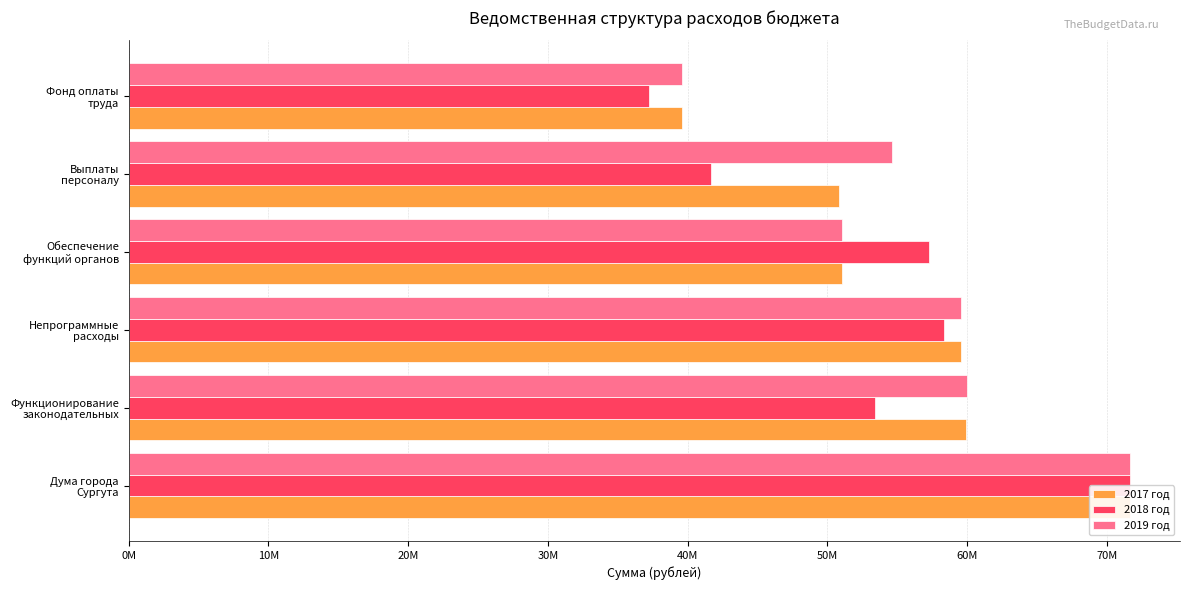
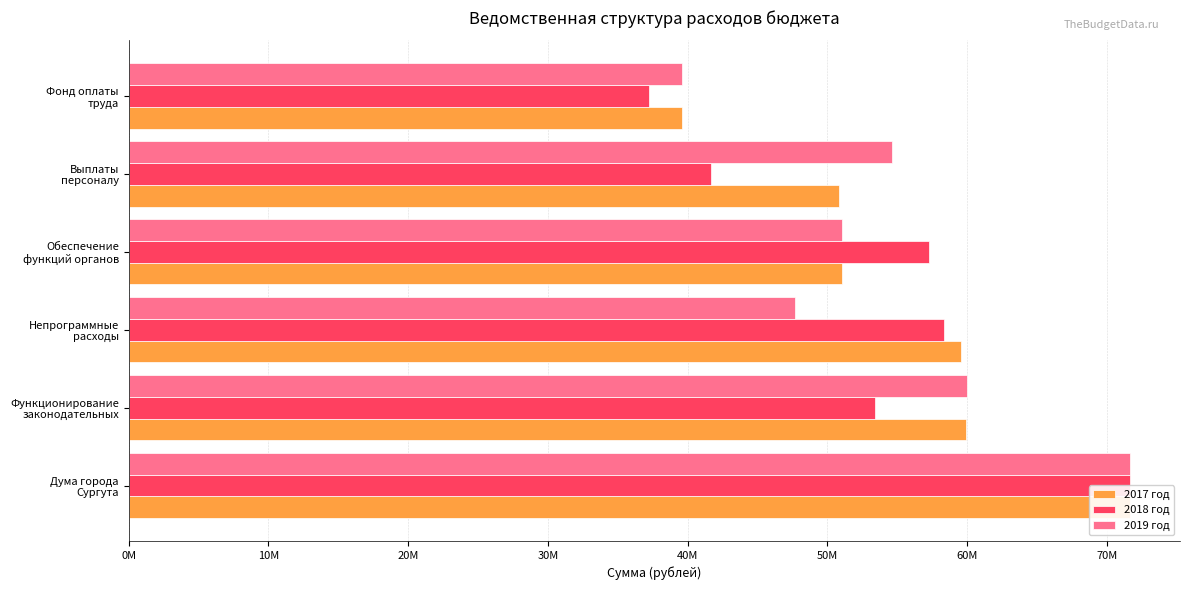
  {
    "2017 год": {
      "Фонд оплаты труда": 39600000,
      "Выплаты персоналу": 50800000,
      "Обеспечение функций органов": 51100000,
      "Непрограммные расходы": 59600000,
      "Функционирование законодательных": 60000000
    },
    "2018 год": {
      "Фонд оплаты труда": 37200000,
      "Выплаты персоналу": 41700000,
      "Обеспечение функций органов": 57200000,
      "Непрограммные расходы": 58300000,
      "Функционирование законодательных": 53400000
    },
    "2019 год": {
      "Фонд оплаты труда": 39600000,
      "Выплаты персоналу": 54600000,
      "Обеспечение функций органов": 51100000,
-     "Непрограммные расходы": 59600000,
+     "Непрограммные расходы": 47700000,
      "Функционирование законодательных": 60000000,
      "Дума города Сургута": 71600000
    }
  }
